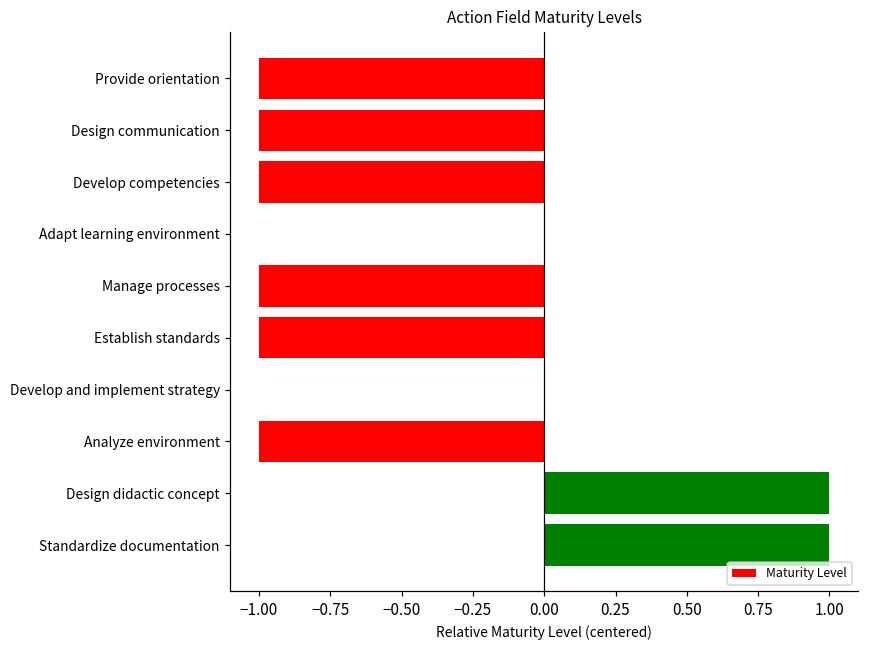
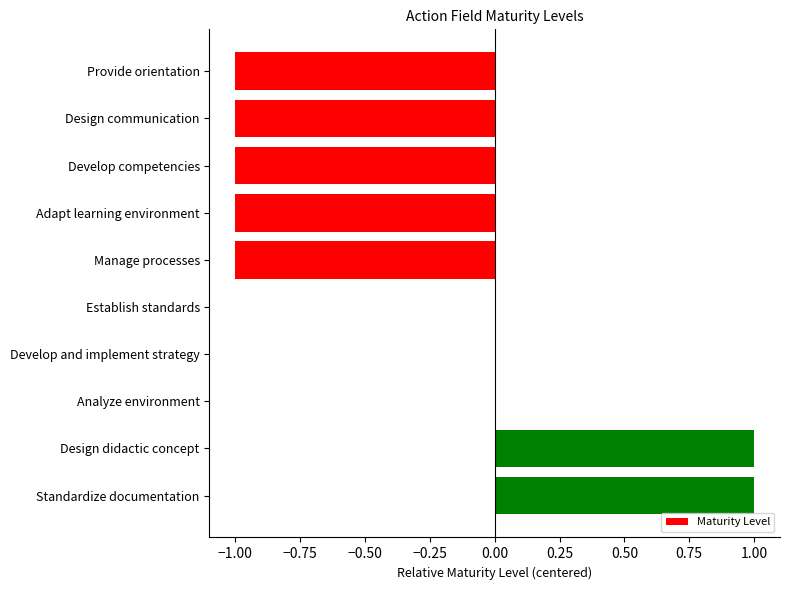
  {
    "Provide orientation": -1.00,
    "Design communication": -1.00,
    "Develop competencies": -1.00,
-   "Adapt learning environment": 0.00,
+   "Adapt learning environment": -1.00,
    "Manage processes": -1.00,
-   "Establish standards": -1.00,
+   "Establish standards": 0.00,
    "Develop and implement strategy": 0.00,
-   "Analyze environment": -1.00,
+   "Analyze environment": 0.00,
    "Design didactic concept": 1.00,
    "Standardize documentation": 1.00
  }
